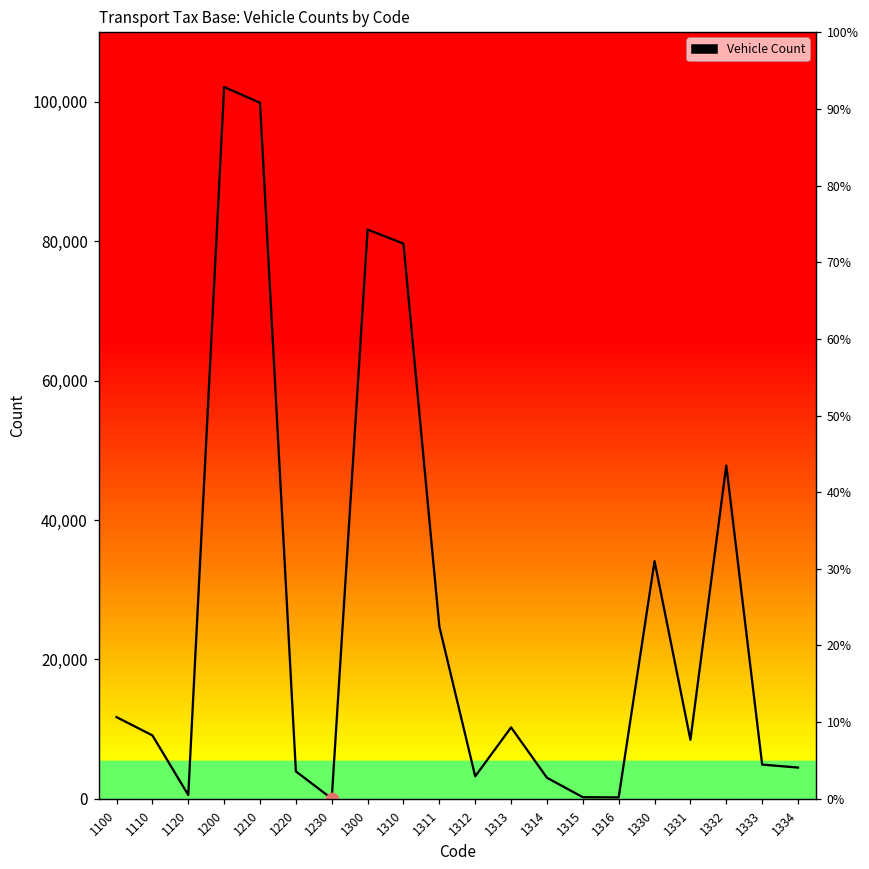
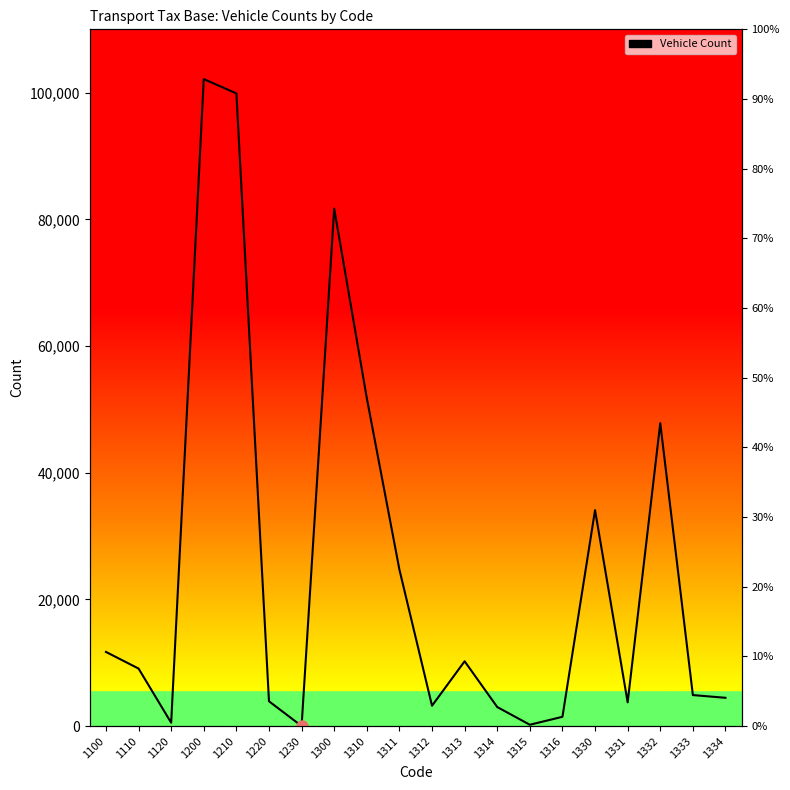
  {
    "Vehicle Count": {
      "1100": "12,000",
      "1110": "9,000",
      "1120": "1,000",
      "1200": "102,000",
      "1210": "100,000",
      "1220": "4,000",
      "1300": "82,000",
-     "1310": "80,000",
+     "1310": "52,000",
      "1311": "25,000",
      "1312": "3,000",
      "1313": "10,000",
      "1314": "3,000",
      "1315": "0",
-     "1316": "0",
+     "1316": "1,000",
      "1330": "34,000",
-     "1331": "8,000",
+     "1331": "4,000",
      "1332": "48,000",
      "1333": "5,000",
      "1334": "4,000"
    }
  }
